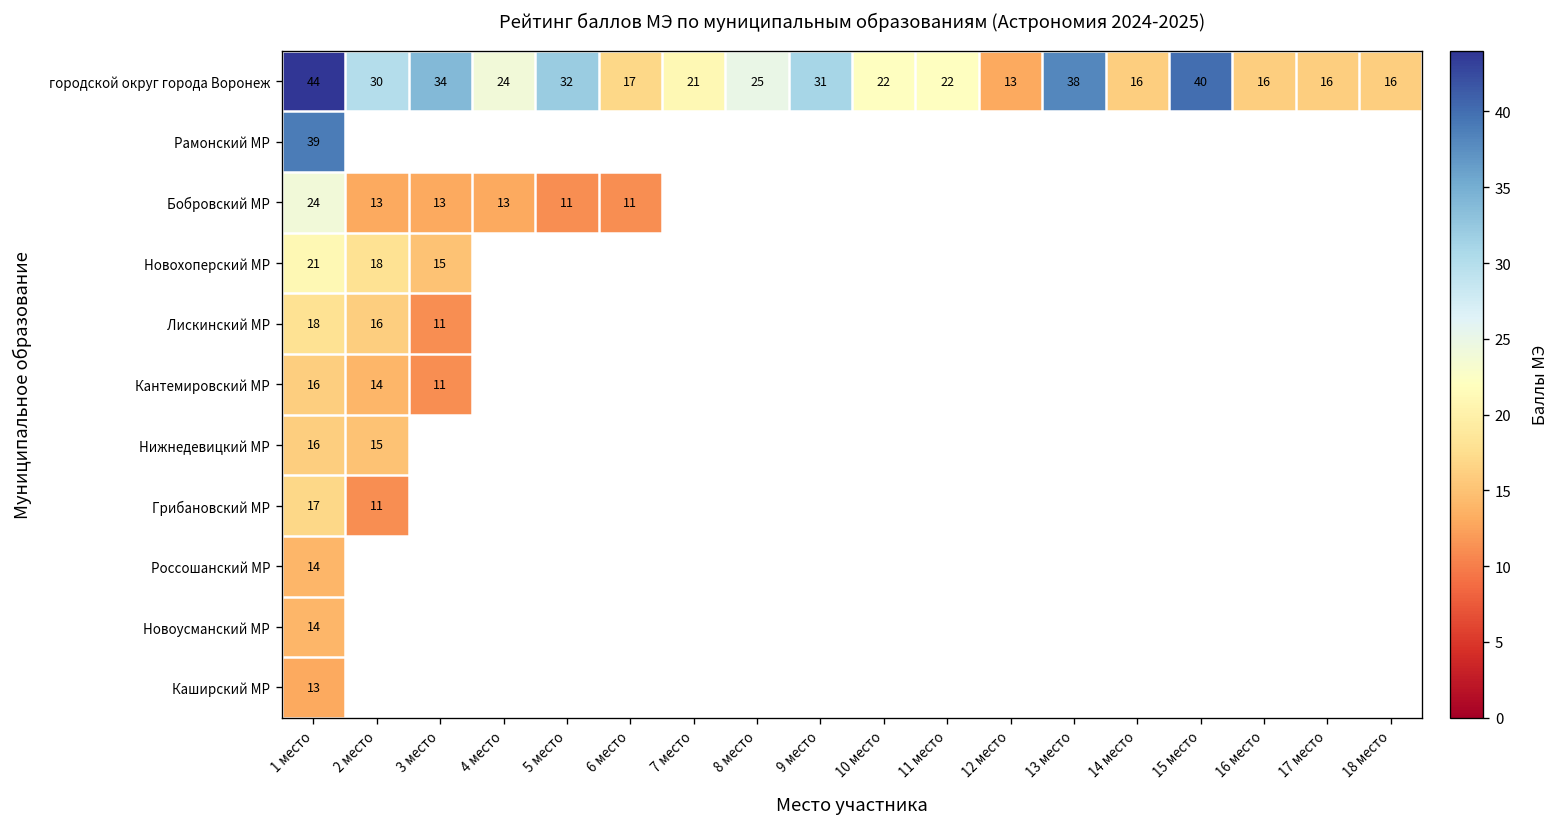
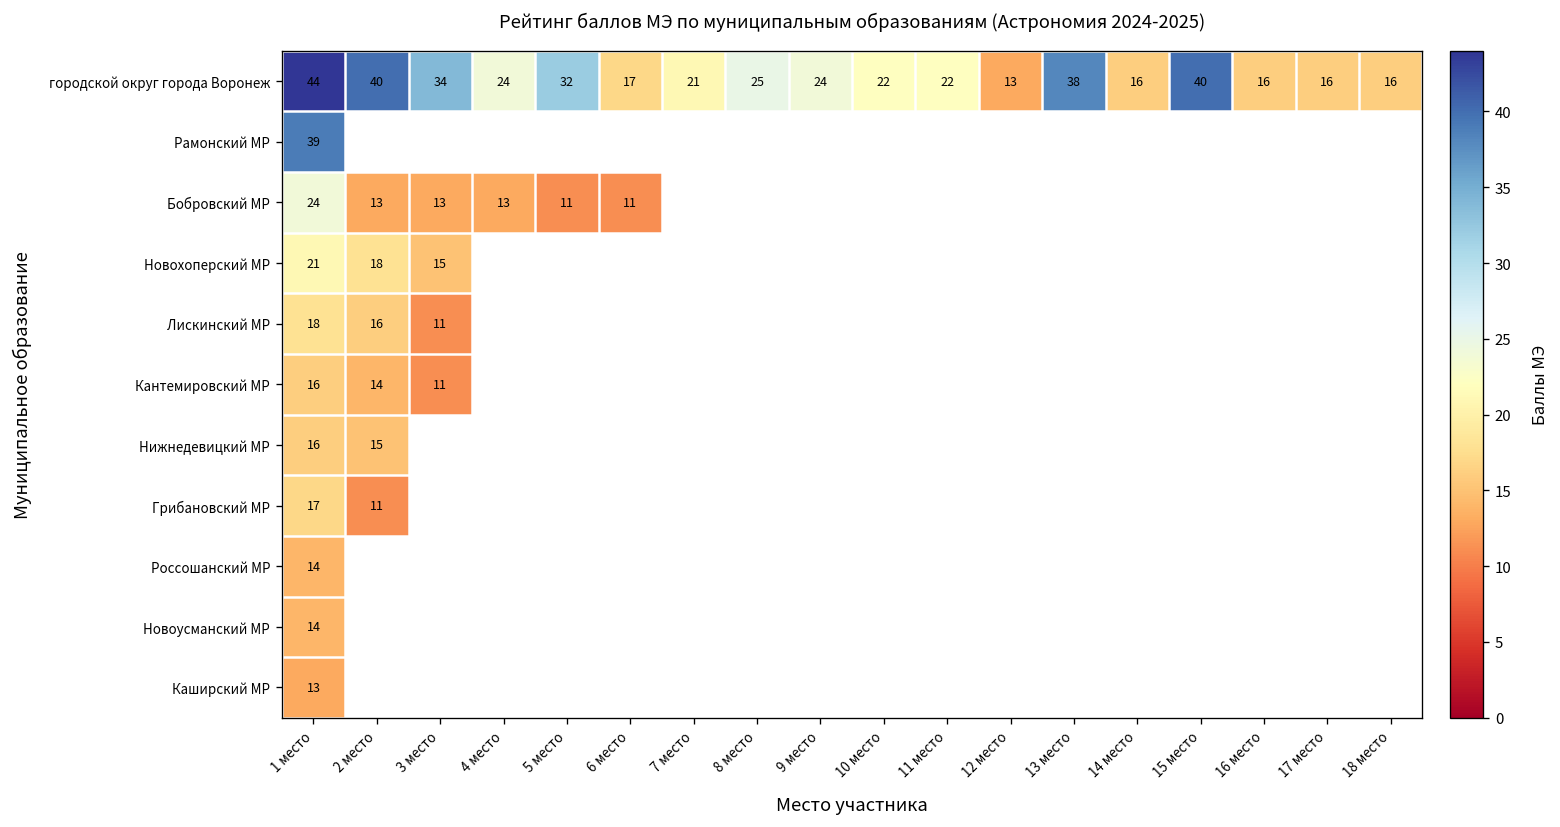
  {
    "городской округ города Воронеж": {
      "1 место": 44,
-     "2 место": 30,
+     "2 место": 40,
      "3 место": 34,
      "4 место": 24,
      "5 место": 32,
      "6 место": 17,
      "7 место": 21,
      "8 место": 25,
-     "9 место": 31,
+     "9 место": 24,
      "10 место": 22,
      "11 место": 22,
      "12 место": 13,
      "13 место": 38,
      "14 место": 16,
      "15 место": 40,
      "16 место": 16,
      "17 место": 16,
      "18 место": 16
    },
    "Рамонский МР": {
      "1 место": 39
    },
    "Бобровский МР": {
      "1 место": 24,
      "2 место": 13,
      "3 место": 13,
      "4 место": 13,
      "5 место": 11,
      "6 место": 11
    },
    "Новохоперский МР": {
      "1 место": 21,
      "2 место": 18,
      "3 место": 15
    },
    "Лискинский МР": {
      "1 место": 18,
      "2 место": 16,
      "3 место": 11
    },
    "Кантемировский МР": {
      "1 место": 16,
      "2 место": 14,
      "3 место": 11
    },
    "Нижнедевицкий МР": {
      "1 место": 16,
      "2 место": 15
    },
    "Грибановский МР": {
      "1 место": 17,
      "2 место": 11
    },
    "Россошанский МР": {
      "1 место": 14
    },
    "Новоусманский МР": {
      "1 место": 14
    },
    "Каширский МР": {
      "1 место": 13
    }
  }
